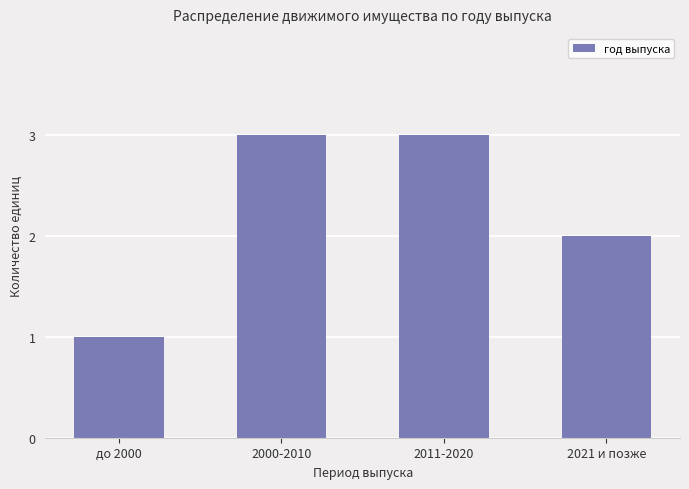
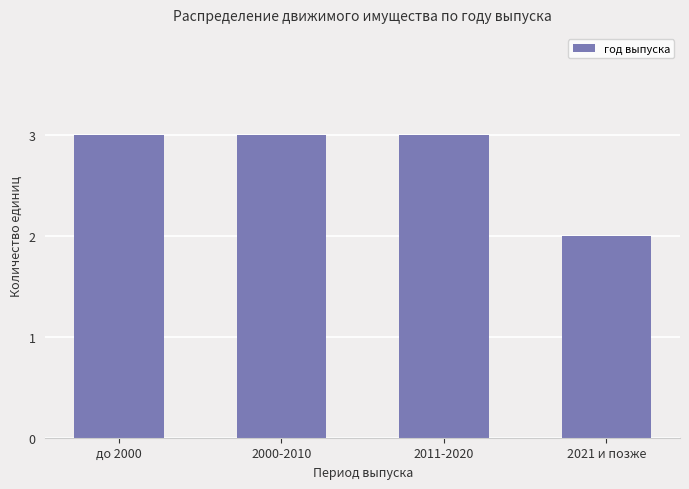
  {
-   "до 2000": 1,
+   "до 2000": 3,
    "2000-2010": 3,
    "2011-2020": 3,
    "2021 и позже": 2
  }
